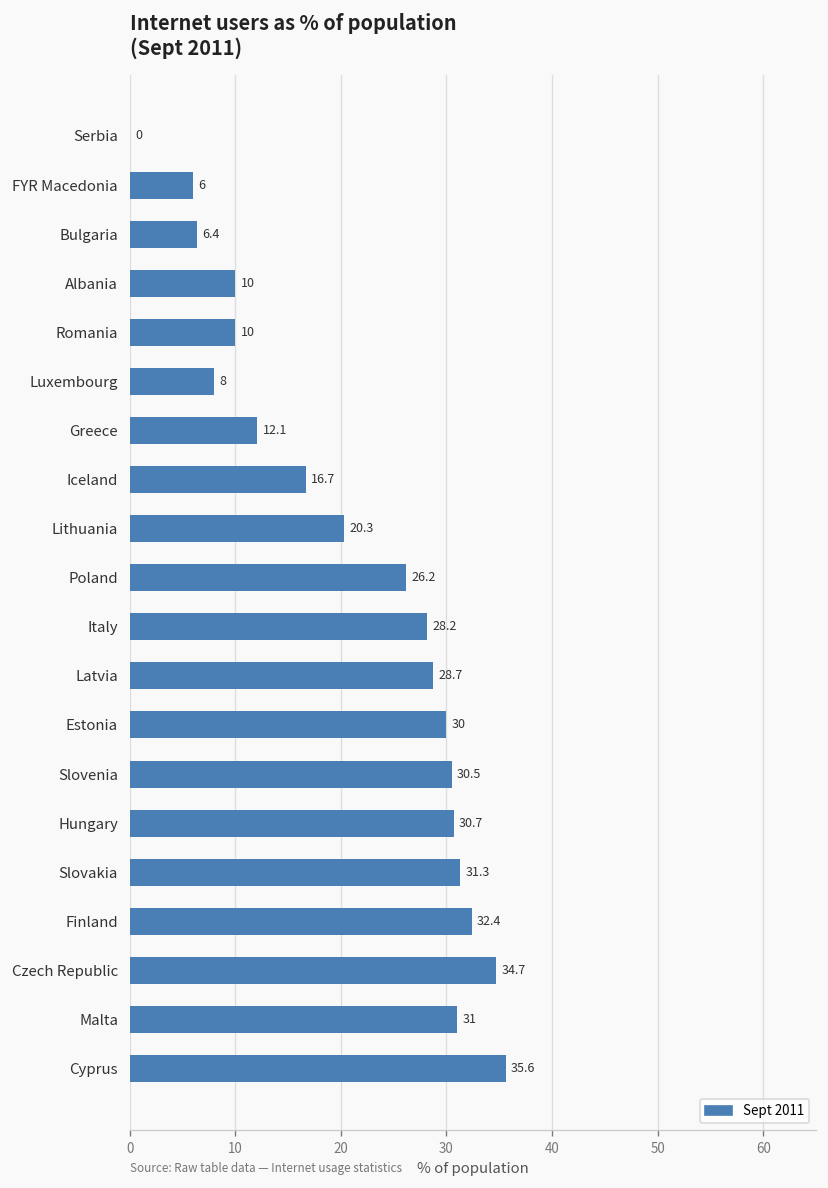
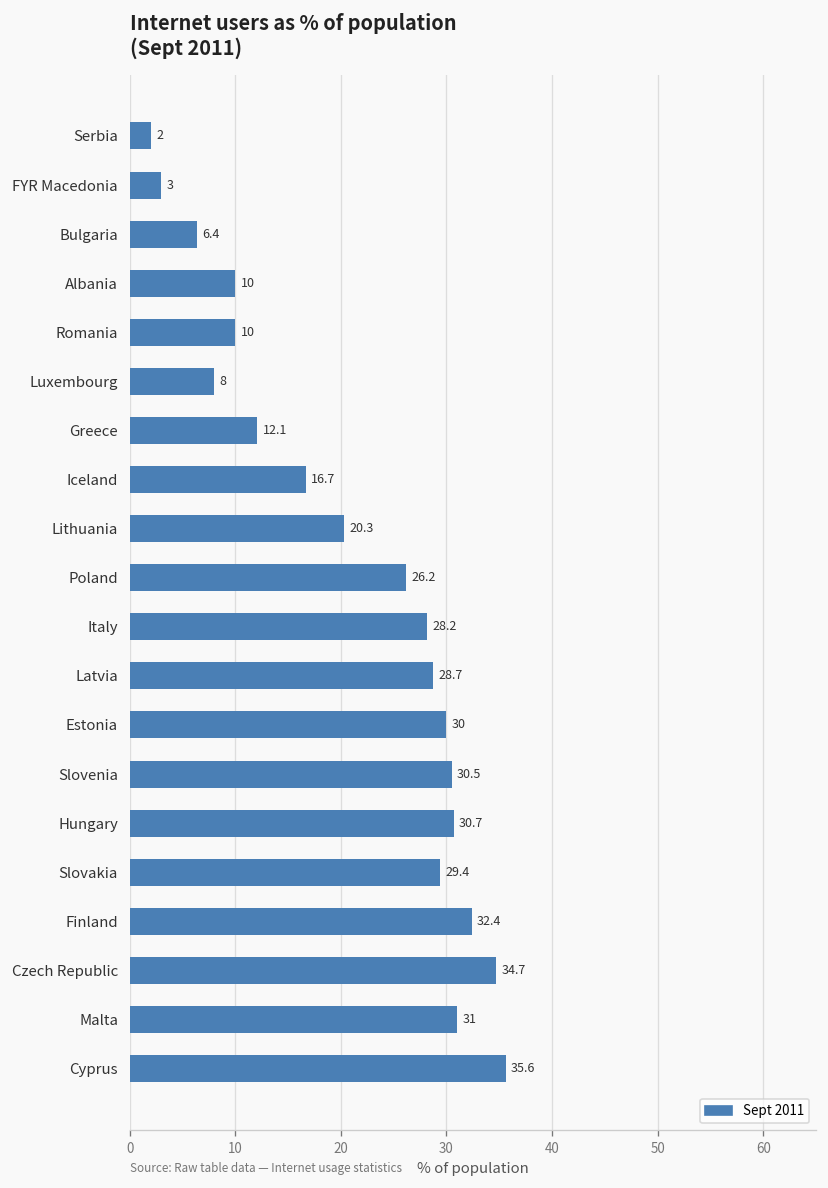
  {
-   "Serbia": 0,
-   "FYR Macedonia": 6,
+   "Serbia": 2,
+   "FYR Macedonia": 3,
    "Bulgaria": 6.4,
    "Albania": 10,
    "Romania": 10,
    "Luxembourg": 8,
    "Greece": 12.1,
    "Iceland": 16.7,
    "Lithuania": 20.3,
    "Poland": 26.2,
    "Italy": 28.2,
    "Latvia": 28.7,
    "Estonia": 30,
    "Slovenia": 30.5,
    "Hungary": 30.7,
-   "Slovakia": 31.3,
+   "Slovakia": 29.4,
    "Finland": 32.4,
    "Czech Republic": 34.7,
    "Malta": 31,
    "Cyprus": 35.6
  }
